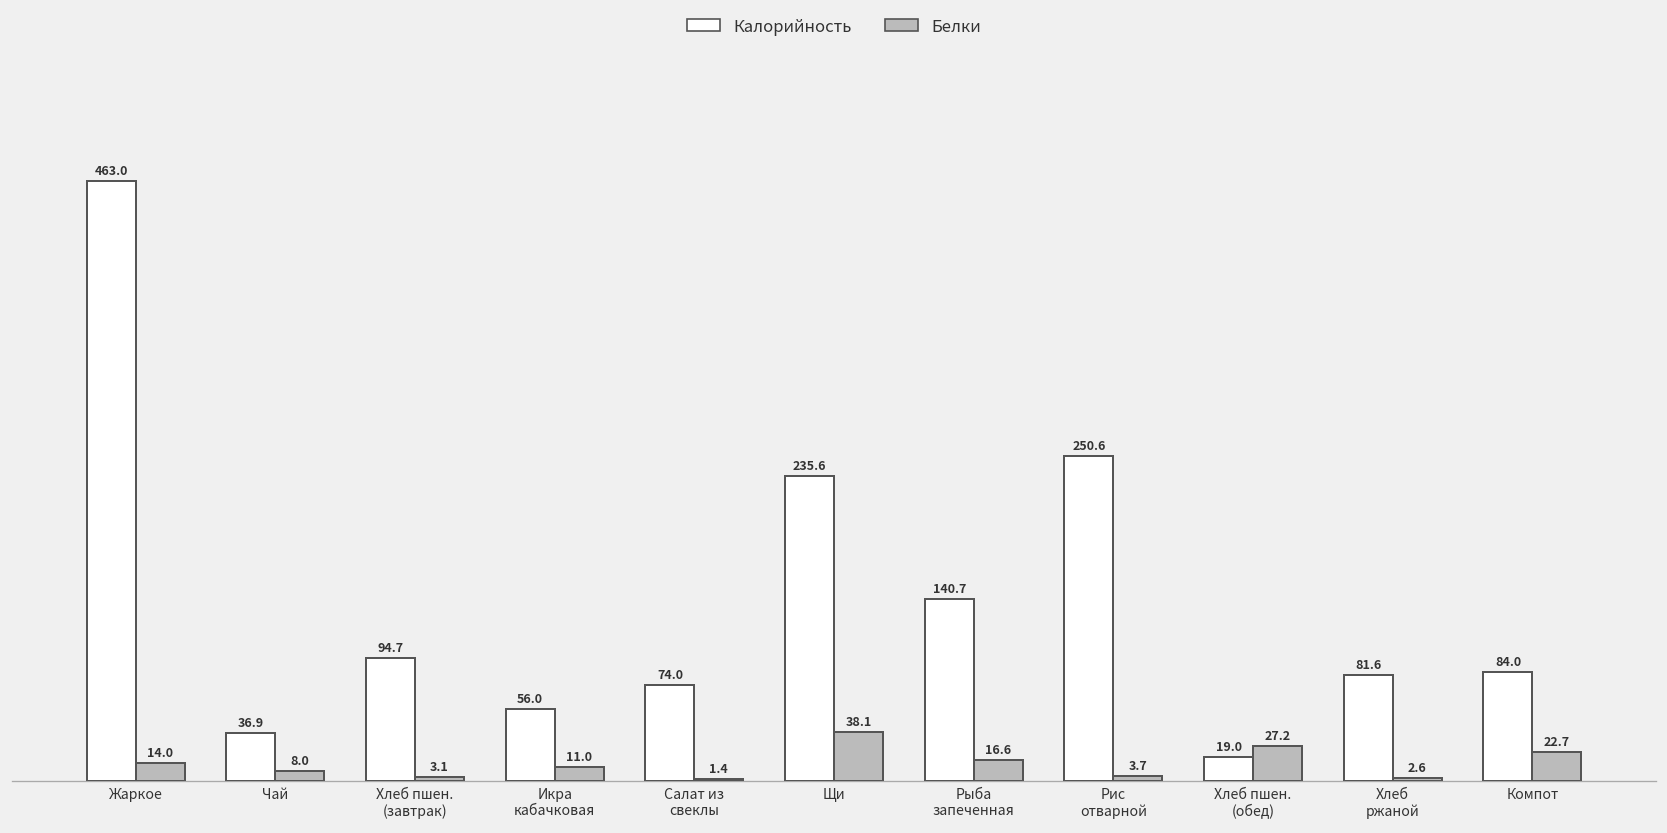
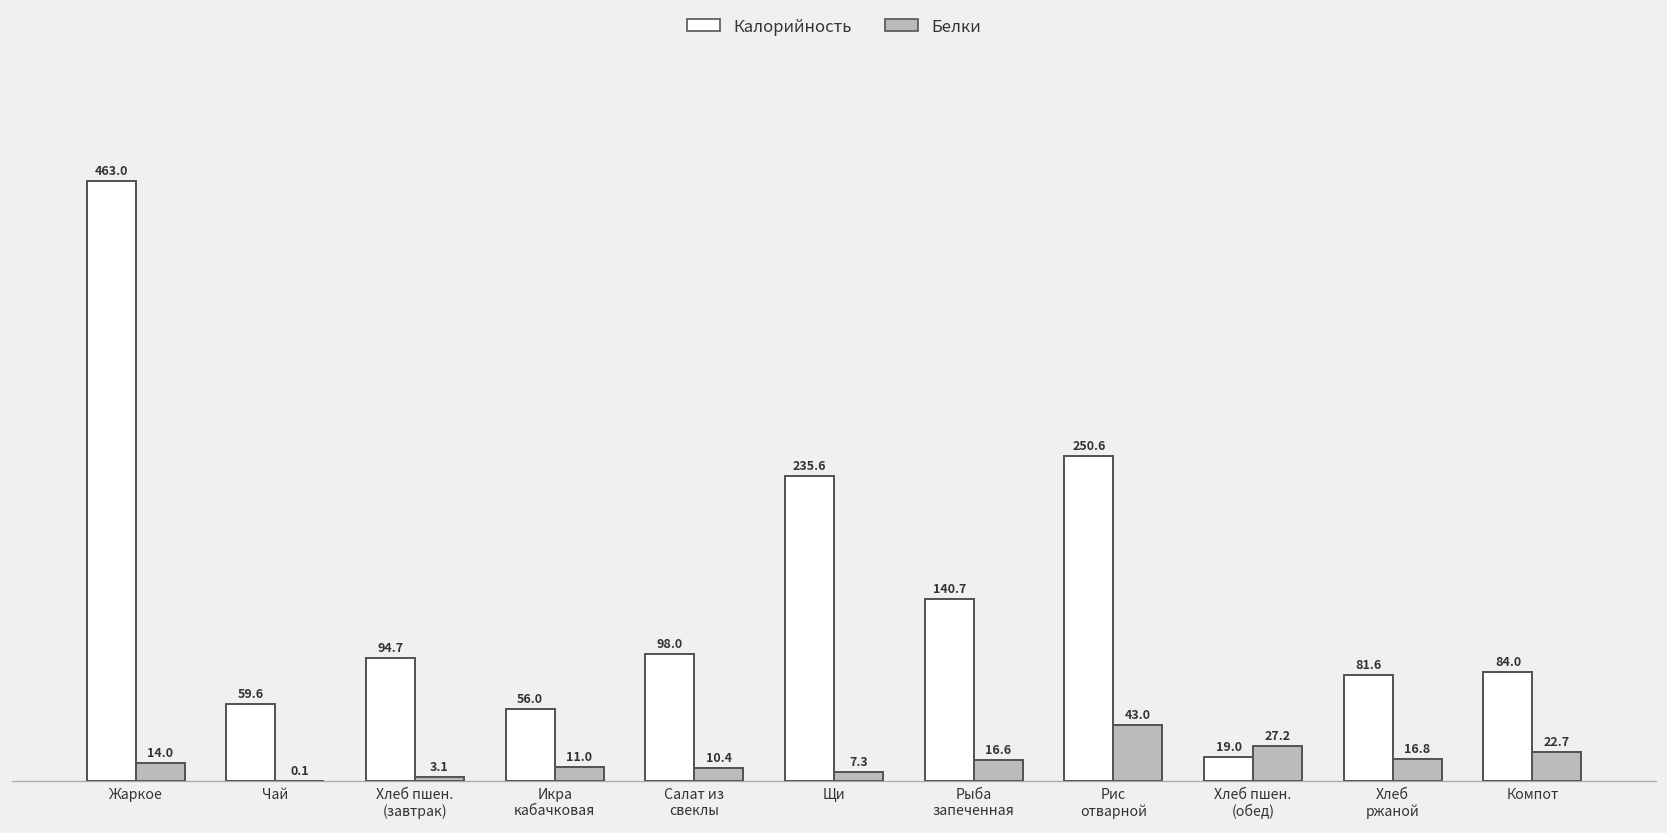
  {
    "Калорийность": {
      "Жаркое": 463.0,
-     "Чай": 36.9,
+     "Чай": 59.6,
      "Хлеб пшен. (завтрак)": 94.7,
      "Икра кабачковая": 56.0,
-     "Салат из свеклы": 74.0,
+     "Салат из свеклы": 98.0,
      "Щи": 235.6,
      "Рыба запеченная": 140.7,
      "Рис отварной": 250.6,
      "Хлеб пшен. (обед)": 19.0,
      "Хлеб ржаной": 81.6,
      "Компот": 84.0
    },
    "Белки": {
      "Жаркое": 14.0,
-     "Чай": 8.0,
+     "Чай": 0.1,
      "Хлеб пшен. (завтрак)": 3.1,
      "Икра кабачковая": 11.0,
-     "Салат из свеклы": 1.4,
-     "Щи": 38.1,
+     "Салат из свеклы": 10.4,
+     "Щи": 7.3,
      "Рыба запеченная": 16.6,
-     "Рис отварной": 3.7,
+     "Рис отварной": 43.0,
      "Хлеб пшен. (обед)": 27.2,
-     "Хлеб ржаной": 2.6,
+     "Хлеб ржаной": 16.8,
      "Компот": 22.7
    }
  }
